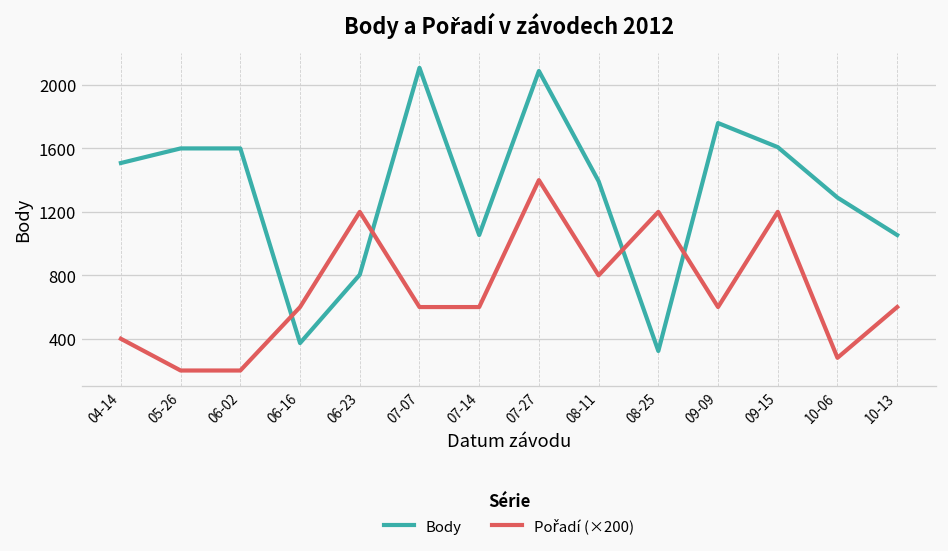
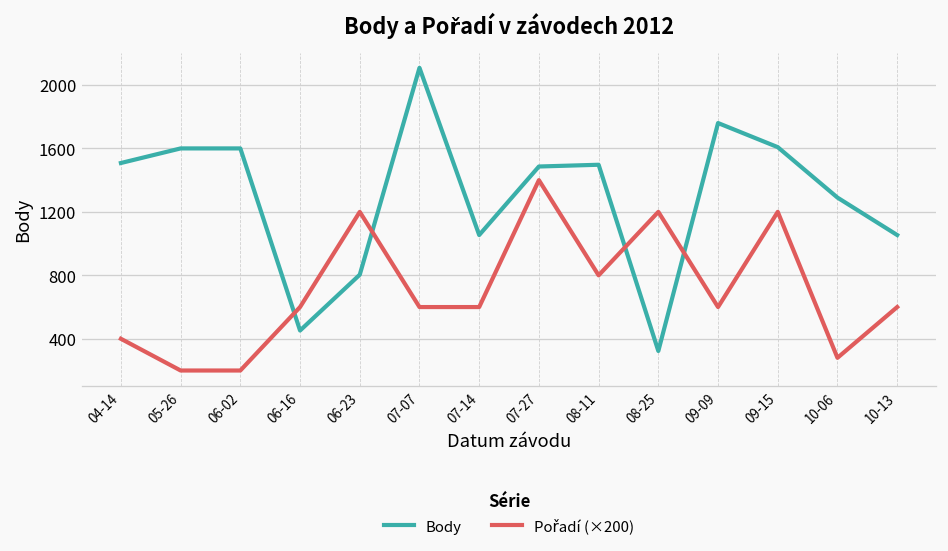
  {
    "Body": {
      "04-14": 1510,
      "05-26": 1600,
      "06-02": 1600,
-     "06-16": 370,
+     "06-16": 450,
      "06-23": 800,
      "07-07": 2110,
      "07-14": 1050,
-     "07-27": 2090,
-     "08-11": 1390,
+     "07-27": 1490,
+     "08-11": 1500,
      "08-25": 320,
      "09-09": 1760,
      "09-15": 1610,
      "10-06": 1290,
      "10-13": 1050
    },
    "Pořadí (×200)": {
      "04-14": 400,
      "05-26": 200,
      "06-02": 200,
      "06-16": 600,
      "06-23": 1200,
      "07-07": 600,
      "07-14": 600,
      "07-27": 1400,
      "08-11": 800,
      "08-25": 1200,
      "09-09": 600,
      "09-15": 1200,
      "10-06": 280,
      "10-13": 600
    }
  }
